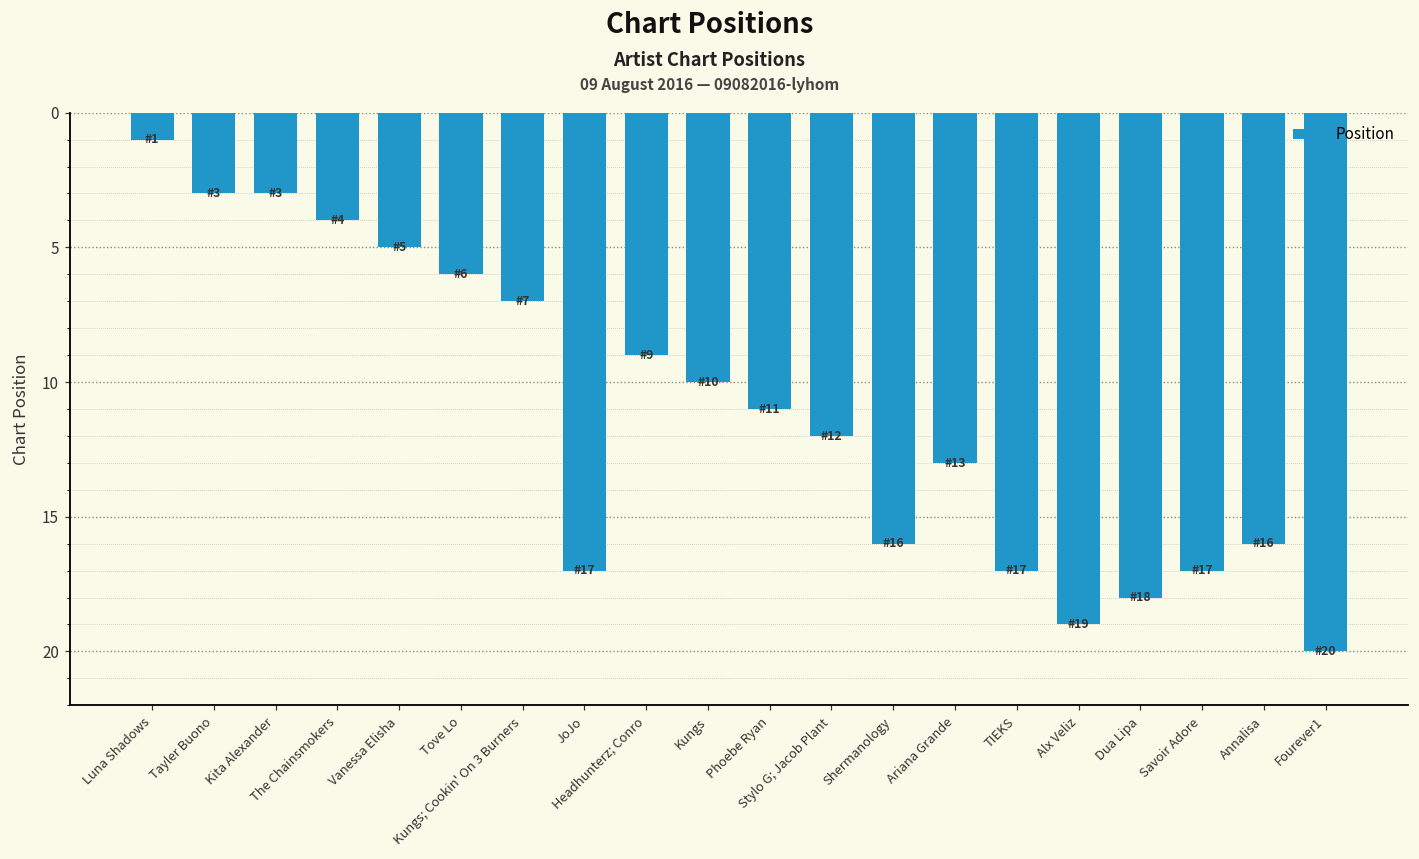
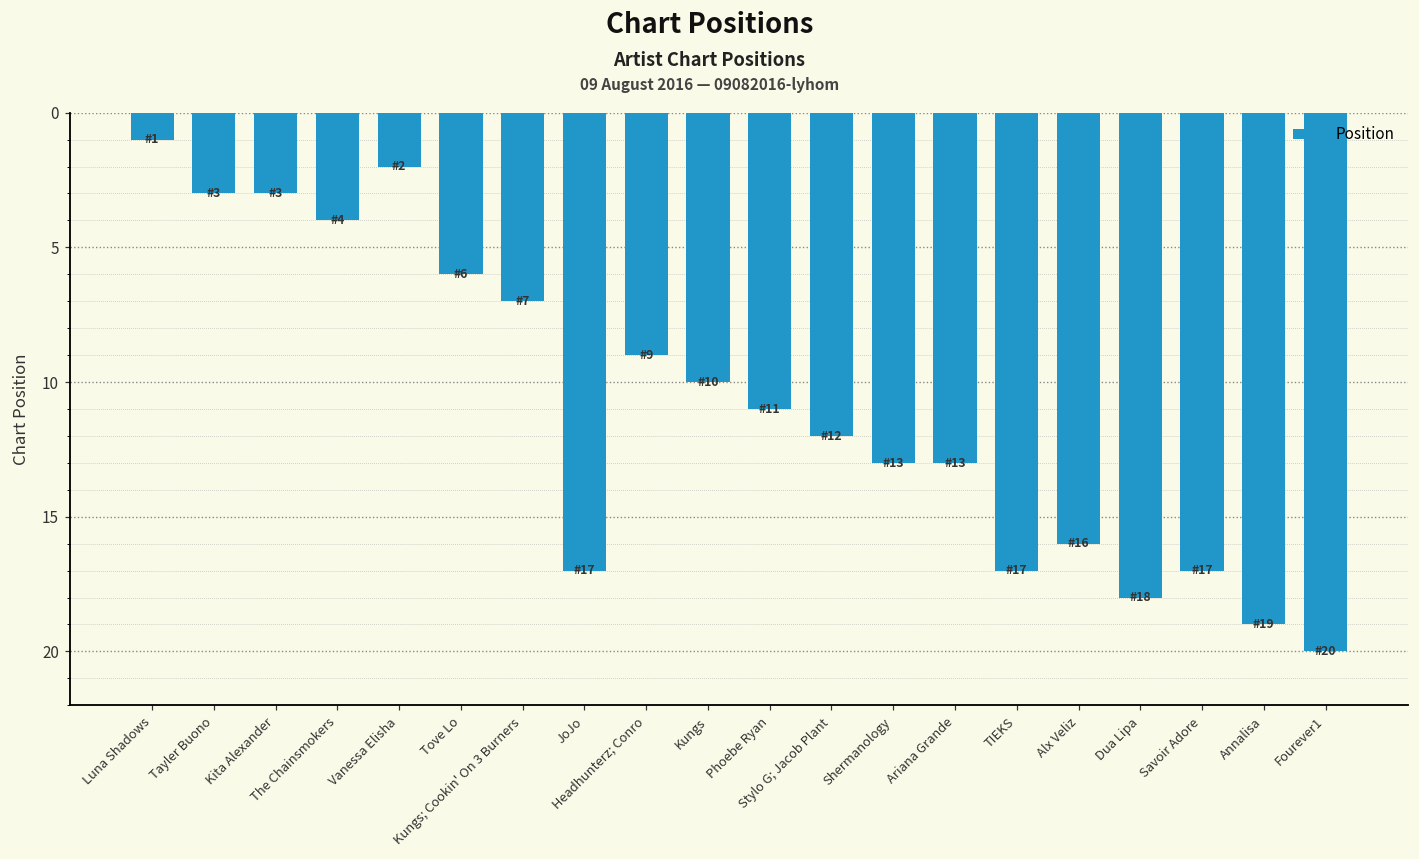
  {
    "Luna Shadows": 1,
    "Tayler Buono": 3,
    "Kita Alexander": 3,
    "The Chainsmokers": 4,
-   "Vanessa Elisha": 5,
+   "Vanessa Elisha": 2,
    "Tove Lo": 6,
    "Kungs; Cookin' On 3 Burners": 7,
    "JoJo": 17,
    "Headhunterz; Conro": 9,
    "Kungs": 10,
    "Phoebe Ryan": 11,
    "Stylo G; Jacob Plant": 12,
-   "Shermanology": 16,
+   "Shermanology": 13,
    "Ariana Grande": 13,
    "TIEKS": 17,
-   "Alx Veliz": 19,
+   "Alx Veliz": 16,
    "Dua Lipa": 18,
    "Savoir Adore": 17,
-   "Annalisa": 16,
+   "Annalisa": 19,
    "Fourever1": 20
  }
